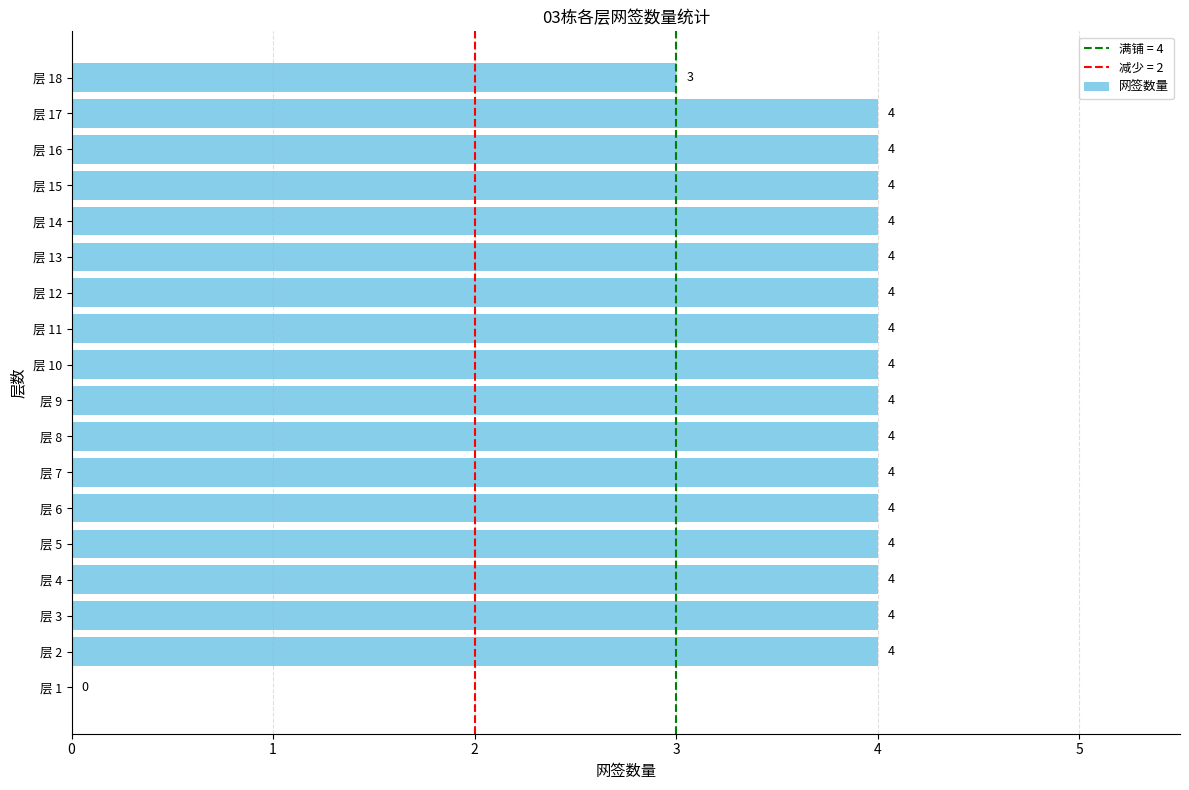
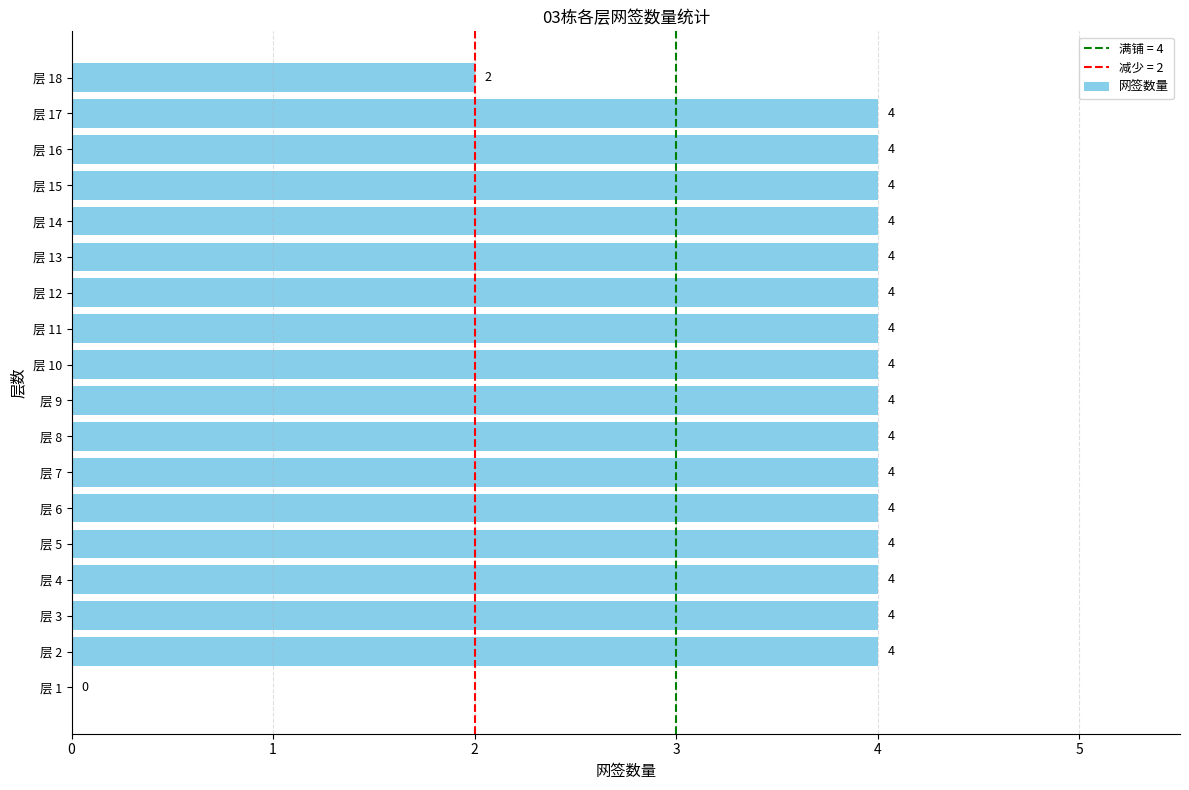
  {
-   "层 18": 3,
+   "层 18": 2,
    "层 17": 4,
    "层 16": 4,
    "层 15": 4,
    "层 14": 4,
    "层 13": 4,
    "层 12": 4,
    "层 11": 4,
    "层 10": 4,
    "层 9": 4,
    "层 8": 4,
    "层 7": 4,
    "层 6": 4,
    "层 5": 4,
    "层 4": 4,
    "层 3": 4,
    "层 2": 4,
    "层 1": 0
  }
